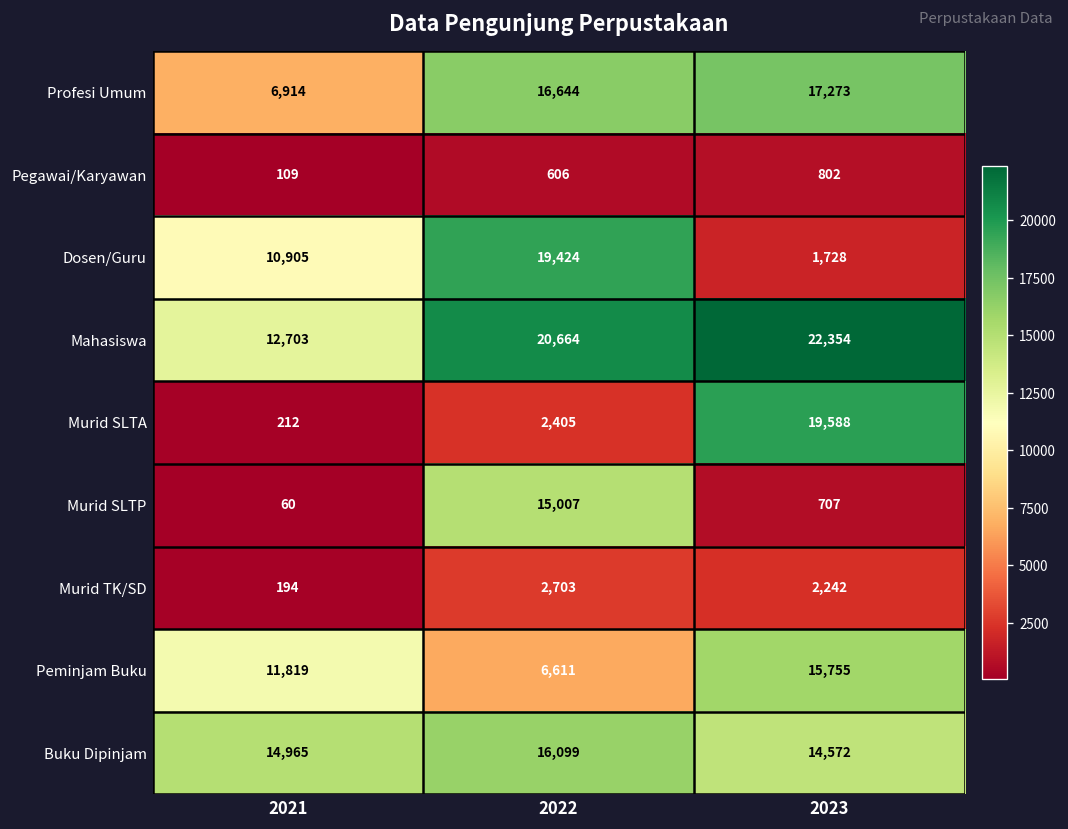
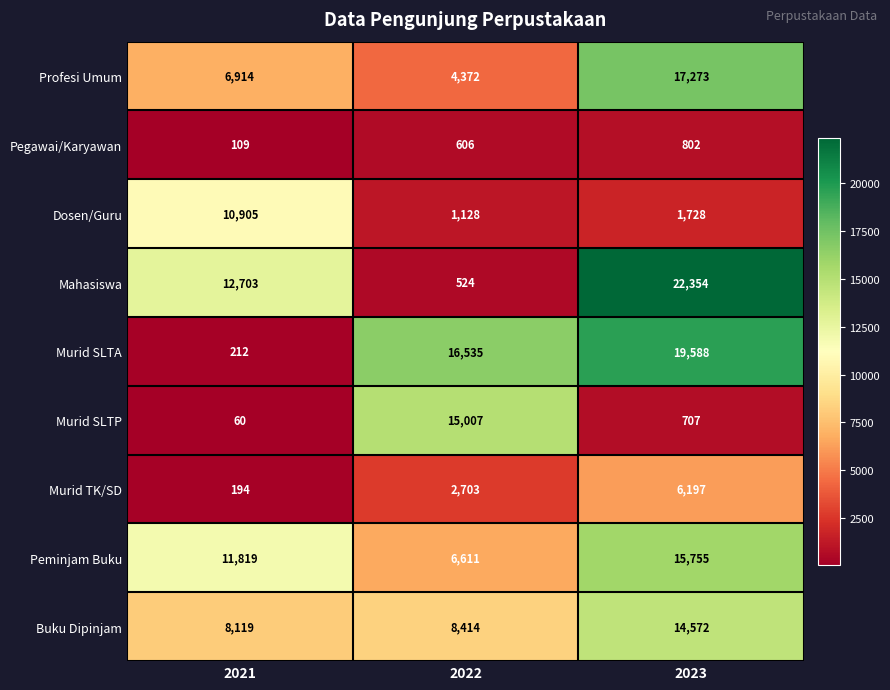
  {
    "Profesi Umum": {
      "2021": "6,914",
-     "2022": "16,644",
+     "2022": "4,372",
      "2023": "17,273"
    },
    "Pegawai/Karyawan": {
      "2021": "109",
      "2022": "606",
      "2023": "802"
    },
    "Dosen/Guru": {
      "2021": "10,905",
-     "2022": "19,424",
+     "2022": "1,128",
      "2023": "1,728"
    },
    "Mahasiswa": {
      "2021": "12,703",
-     "2022": "20,664",
+     "2022": "524",
      "2023": "22,354"
    },
    "Murid SLTA": {
      "2021": "212",
-     "2022": "2,405",
+     "2022": "16,535",
      "2023": "19,588"
    },
    "Murid SLTP": {
      "2021": "60",
      "2022": "15,007",
      "2023": "707"
    },
    "Murid TK/SD": {
      "2021": "194",
      "2022": "2,703",
-     "2023": "2,242"
+     "2023": "6,197"
    },
    "Peminjam Buku": {
      "2021": "11,819",
      "2022": "6,611",
      "2023": "15,755"
    },
    "Buku Dipinjam": {
-     "2021": "14,965",
-     "2022": "16,099",
+     "2021": "8,119",
+     "2022": "8,414",
      "2023": "14,572"
    }
  }
